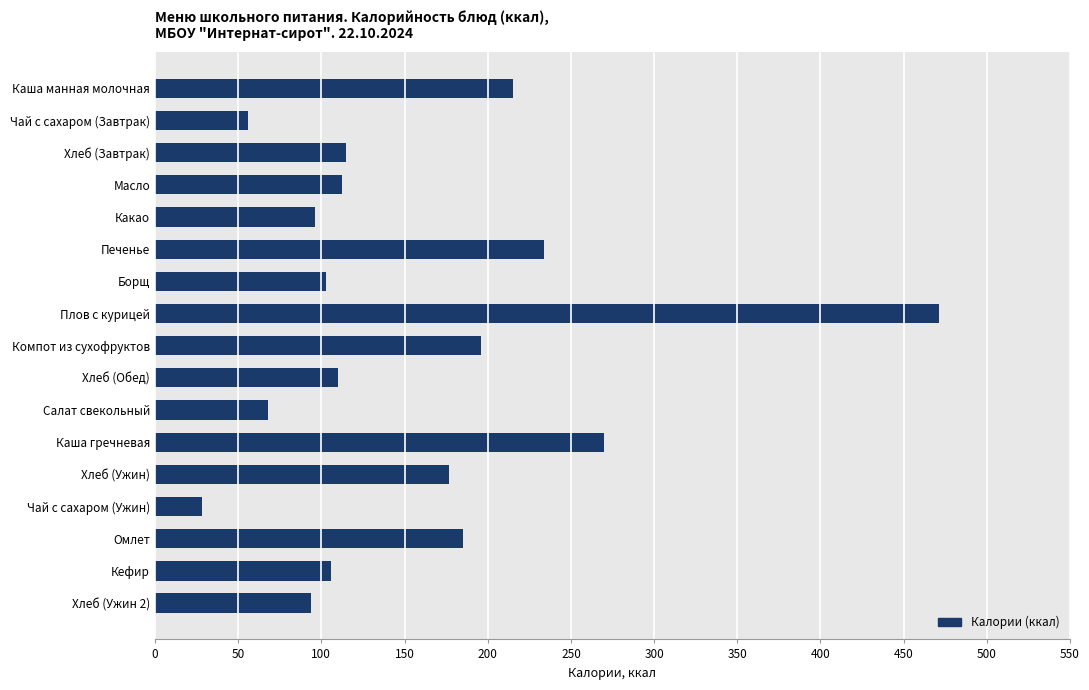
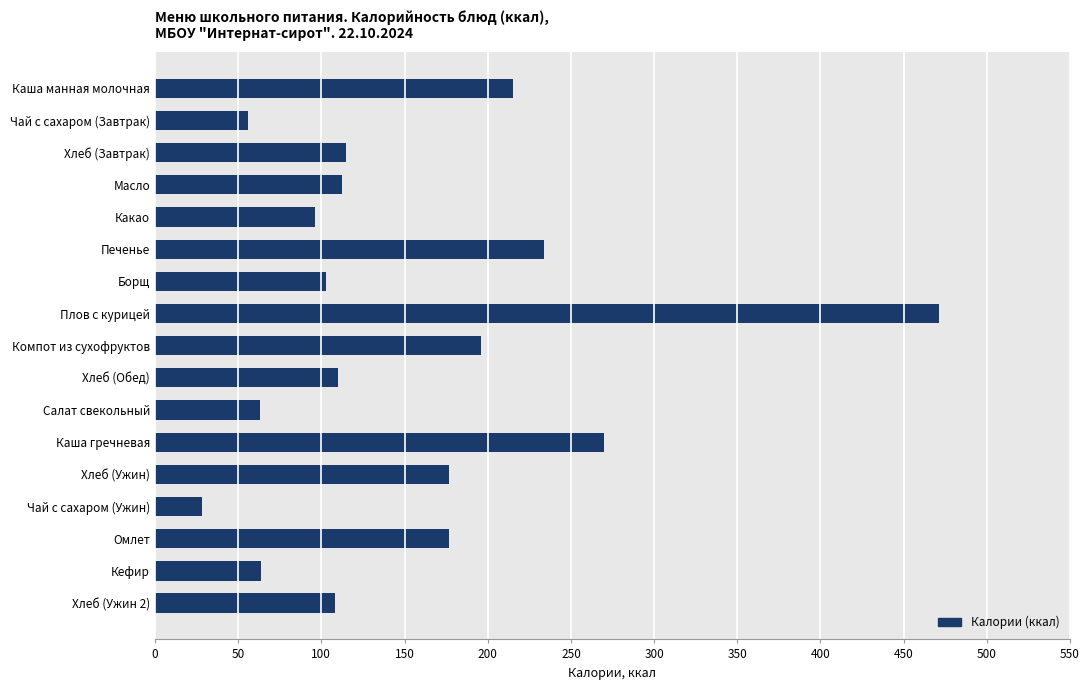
  {
    "Каша манная молочная": 215,
    "Чай с сахаром (Завтрак)": 56,
    "Хлеб (Завтрак)": 115,
    "Масло": 112,
    "Какао": 96,
    "Печенье": 234,
    "Борщ": 103,
    "Плов с курицей": 471,
    "Компот из сухофруктов": 196,
    "Хлеб (Обед)": 110,
-   "Салат свекольный": 68,
+   "Салат свекольный": 63,
    "Каша гречневая": 270,
    "Хлеб (Ужин)": 177,
    "Чай с сахаром (Ужин)": 28,
-   "Омлет": 185,
-   "Кефир": 106,
-   "Хлеб (Ужин 2)": 94
+   "Омлет": 177,
+   "Кефир": 64,
+   "Хлеб (Ужин 2)": 108
  }
